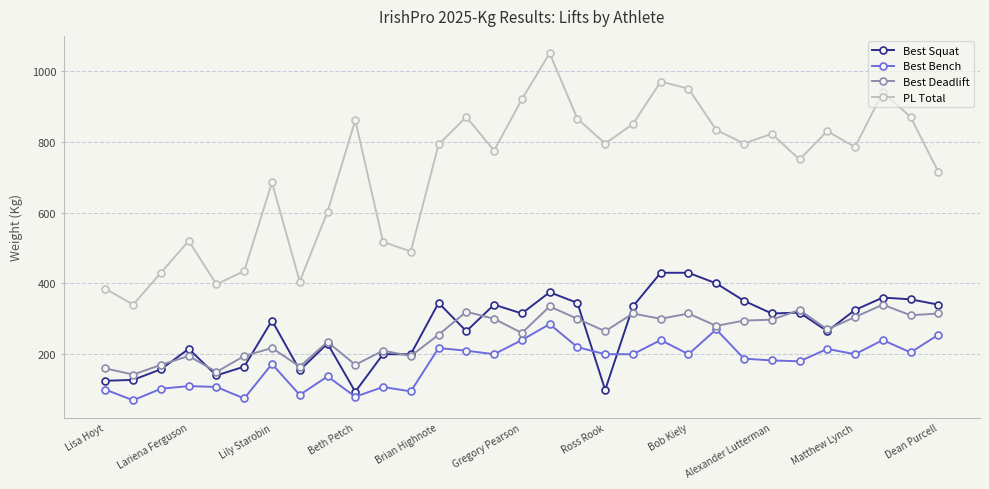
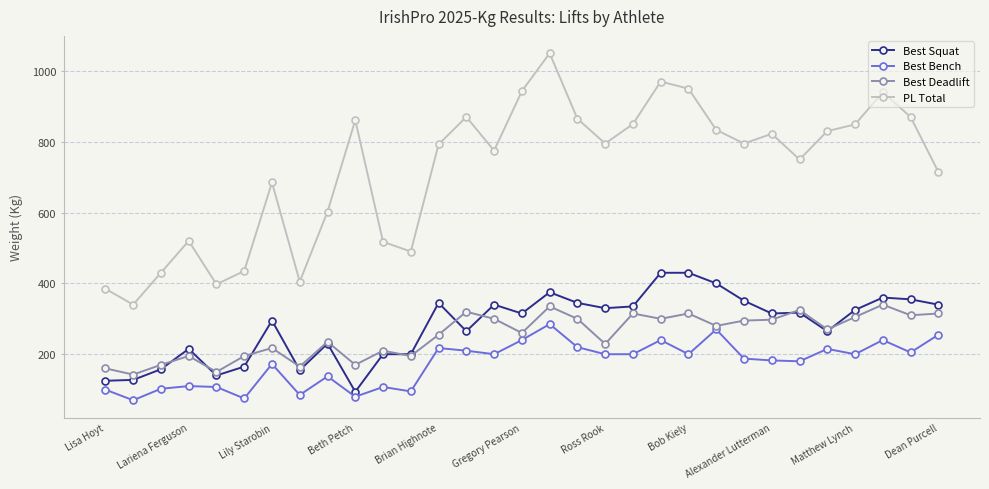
  {
    "Best Squat": {
      "Lisa Hoyt": 130,
      "Lariena Ferguson": 220,
      "Lily Starobin": 300,
      "Beth Petch": 90,
      "Brian Highnote": 350,
      "Gregory Pearson": 320,
-     "Ross Rook": 100,
+     "Ross Rook": 330,
      "Bob Kiely": 430,
      "Alexander Lutterman": 320,
      "Matthew Lynch": 330,
      "Dean Purcell": 340
    },
    "Best Bench": {
      "Lisa Hoyt": 100,
      "Lariena Ferguson": 110,
      "Lily Starobin": 170,
      "Beth Petch": 80,
      "Brian Highnote": 220,
      "Gregory Pearson": 240,
      "Ross Rook": 200,
      "Bob Kiely": 200,
      "Alexander Lutterman": 180,
      "Matthew Lynch": 200,
      "Dean Purcell": 260
    },
    "Best Deadlift": {
      "Lisa Hoyt": 160,
      "Lariena Ferguson": 200,
      "Lily Starobin": 220,
      "Beth Petch": 170,
      "Brian Highnote": 260,
      "Gregory Pearson": 260,
-     "Ross Rook": 270,
+     "Ross Rook": 230,
      "Bob Kiely": 320,
      "Alexander Lutterman": 300,
      "Matthew Lynch": 310,
      "Dean Purcell": 320
    },
    "PL Total": {
      "Lisa Hoyt": 390,
      "Lariena Ferguson": 520,
      "Lily Starobin": 690,
      "Beth Petch": 860,
      "Brian Highnote": 790,
-     "Gregory Pearson": 920,
+     "Gregory Pearson": 940,
      "Ross Rook": 800,
      "Bob Kiely": 950,
      "Alexander Lutterman": 820,
-     "Matthew Lynch": 790,
+     "Matthew Lynch": 850,
      "Dean Purcell": 720
    }
  }
